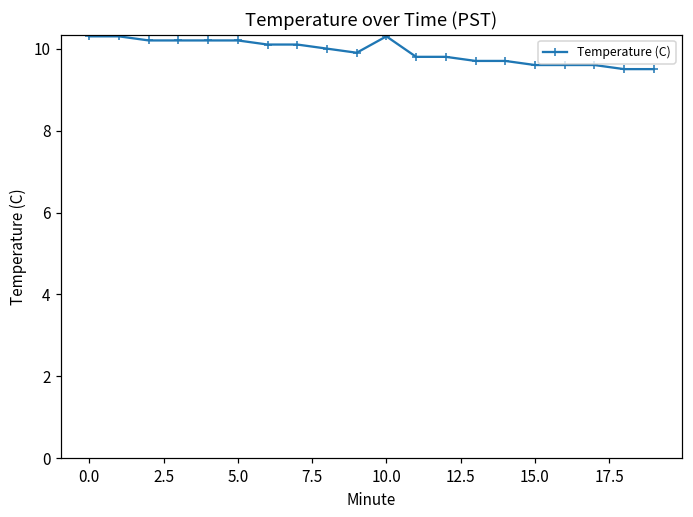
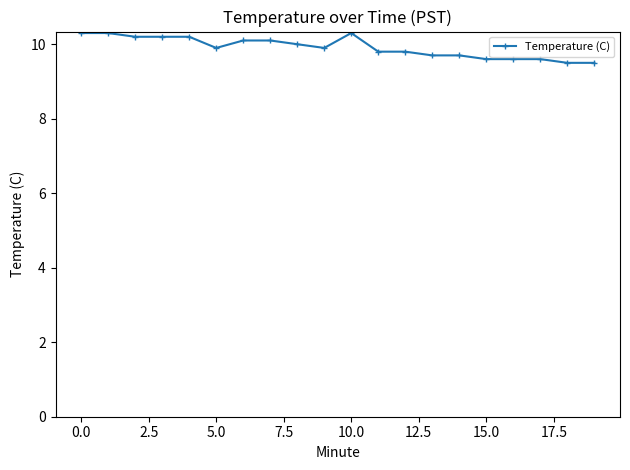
  {
    "0.0": 10.3,
-   "5.0": 10.2,
+   "5.0": 9.9,
    "10.0": 10.3,
    "15.0": 9.6
  }
